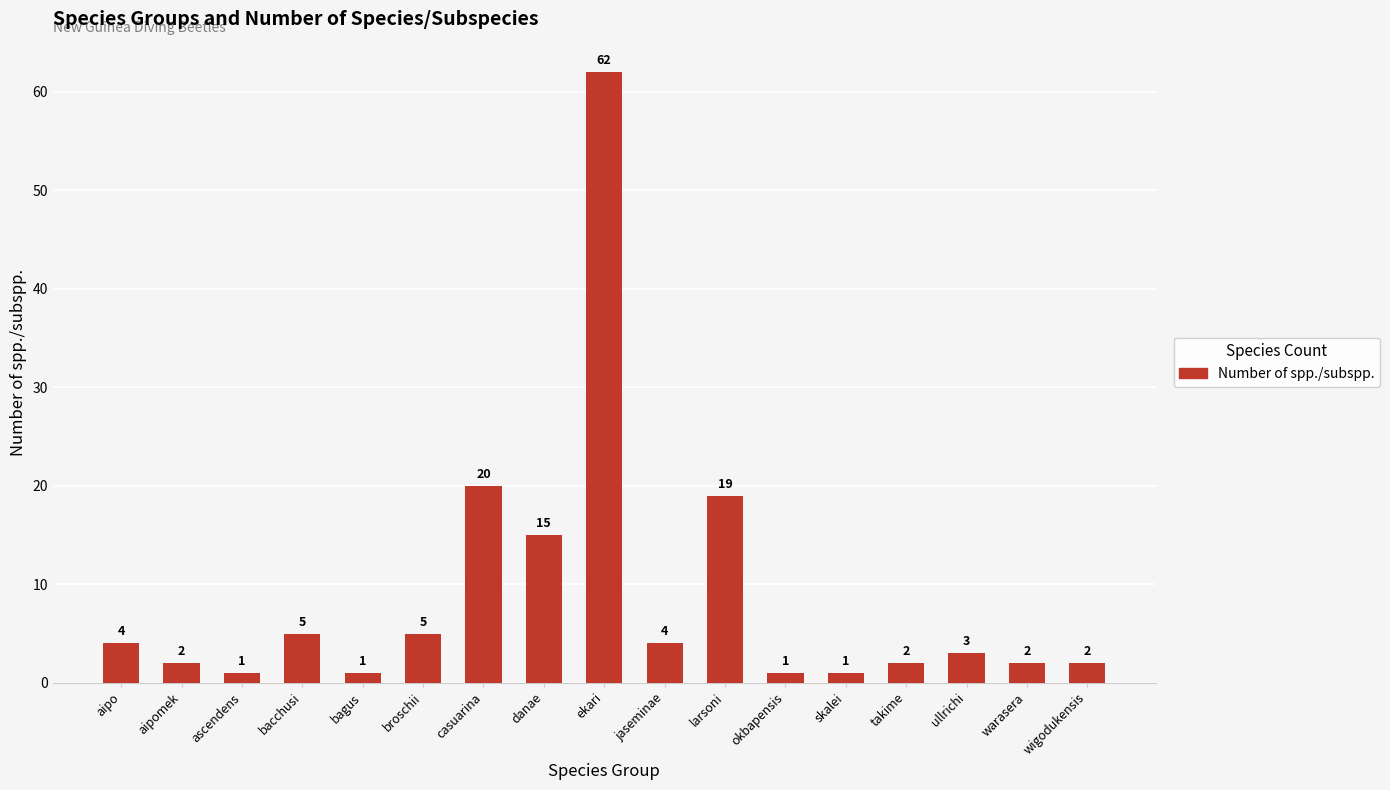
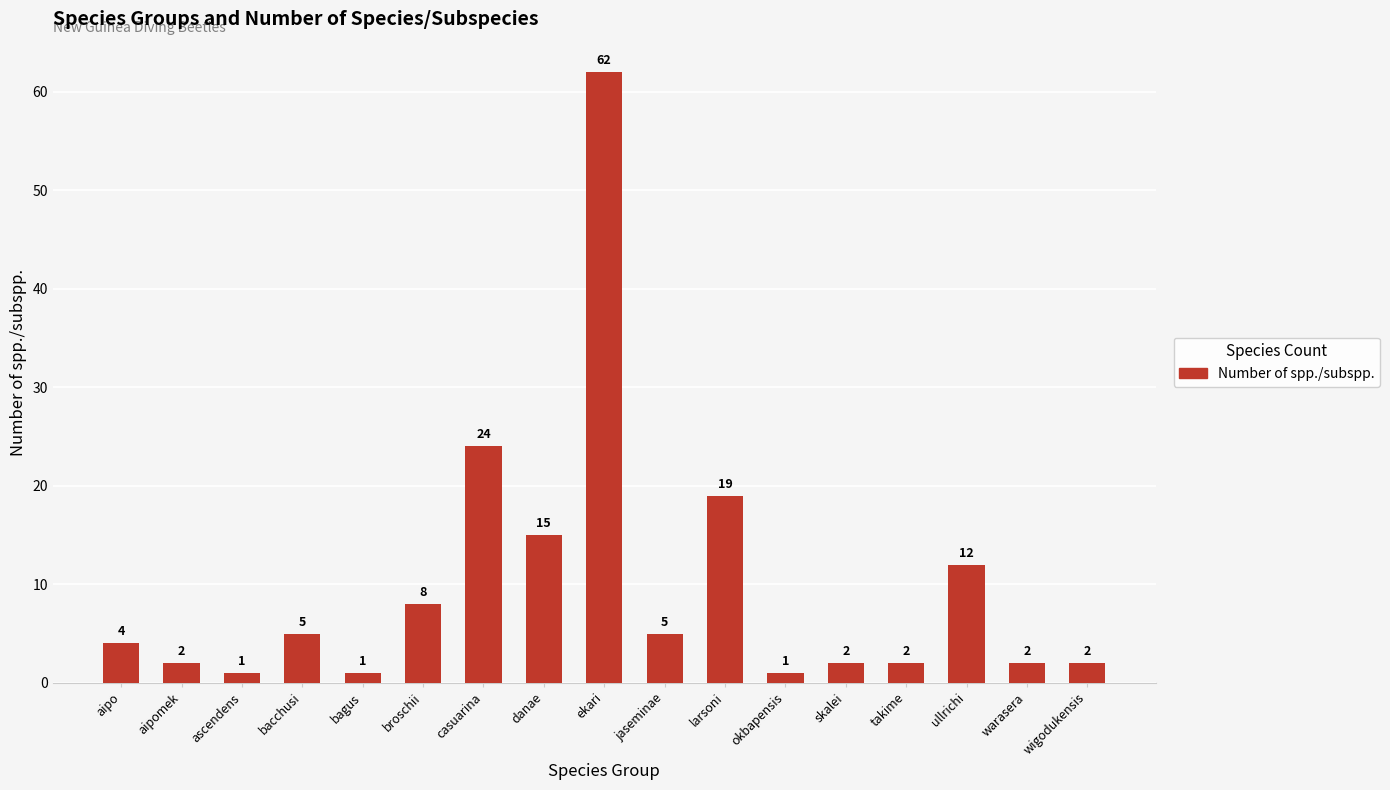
  {
    "aipo": 4,
    "aipomek": 2,
    "ascendens": 1,
    "bacchusi": 5,
    "bagus": 1,
-   "broschii": 5,
-   "casuarina": 20,
+   "broschii": 8,
+   "casuarina": 24,
    "danae": 15,
    "ekari": 62,
-   "jaseminae": 4,
+   "jaseminae": 5,
    "larsoni": 19,
    "okbapensis": 1,
-   "skalei": 1,
+   "skalei": 2,
    "takime": 2,
-   "ullrichi": 3,
+   "ullrichi": 12,
    "warasera": 2,
    "wigodukensis": 2
  }
